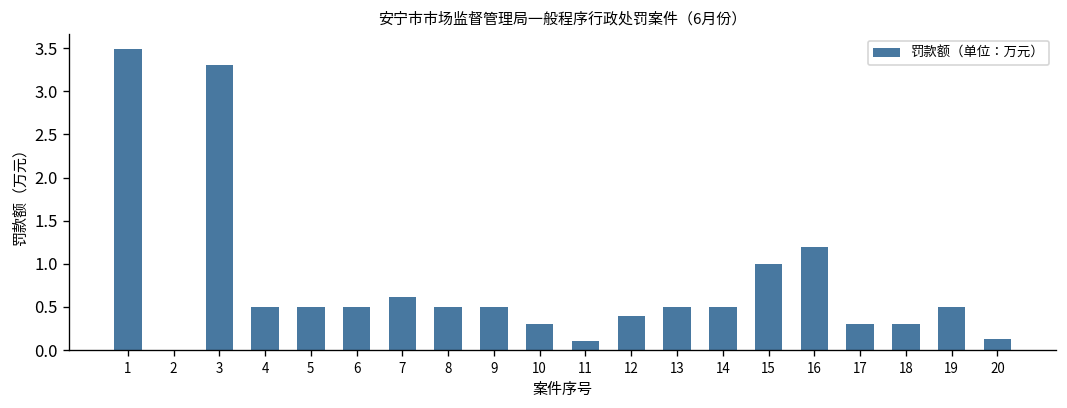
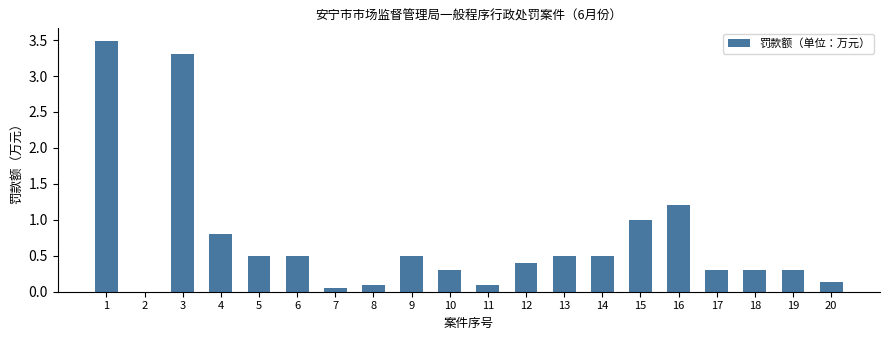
  {
    "1": 3.5,
    "2": 0.0,
    "3": 3.3,
-   "4": 0.5,
+   "4": 0.8,
    "5": 0.5,
    "6": 0.5,
-   "7": 0.6,
-   "8": 0.5,
+   "7": 0.1,
+   "8": 0.1,
    "9": 0.5,
    "10": 0.3,
    "11": 0.1,
    "12": 0.4,
    "13": 0.5,
    "14": 0.5,
    "15": 1.0,
    "16": 1.2,
    "17": 0.3,
    "18": 0.3,
-   "19": 0.5,
+   "19": 0.3,
    "20": 0.1
  }
